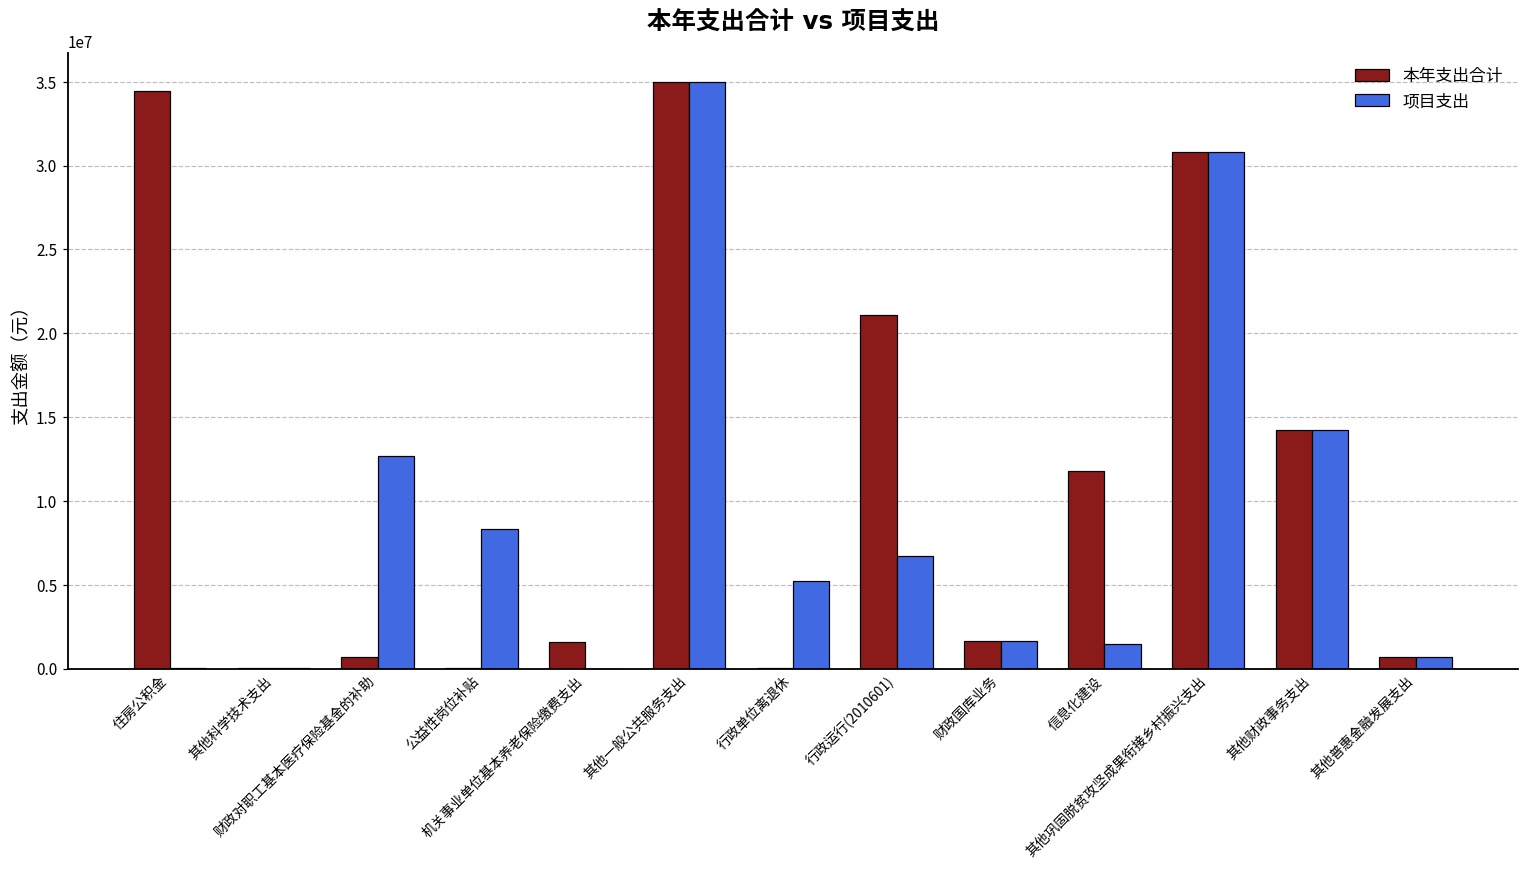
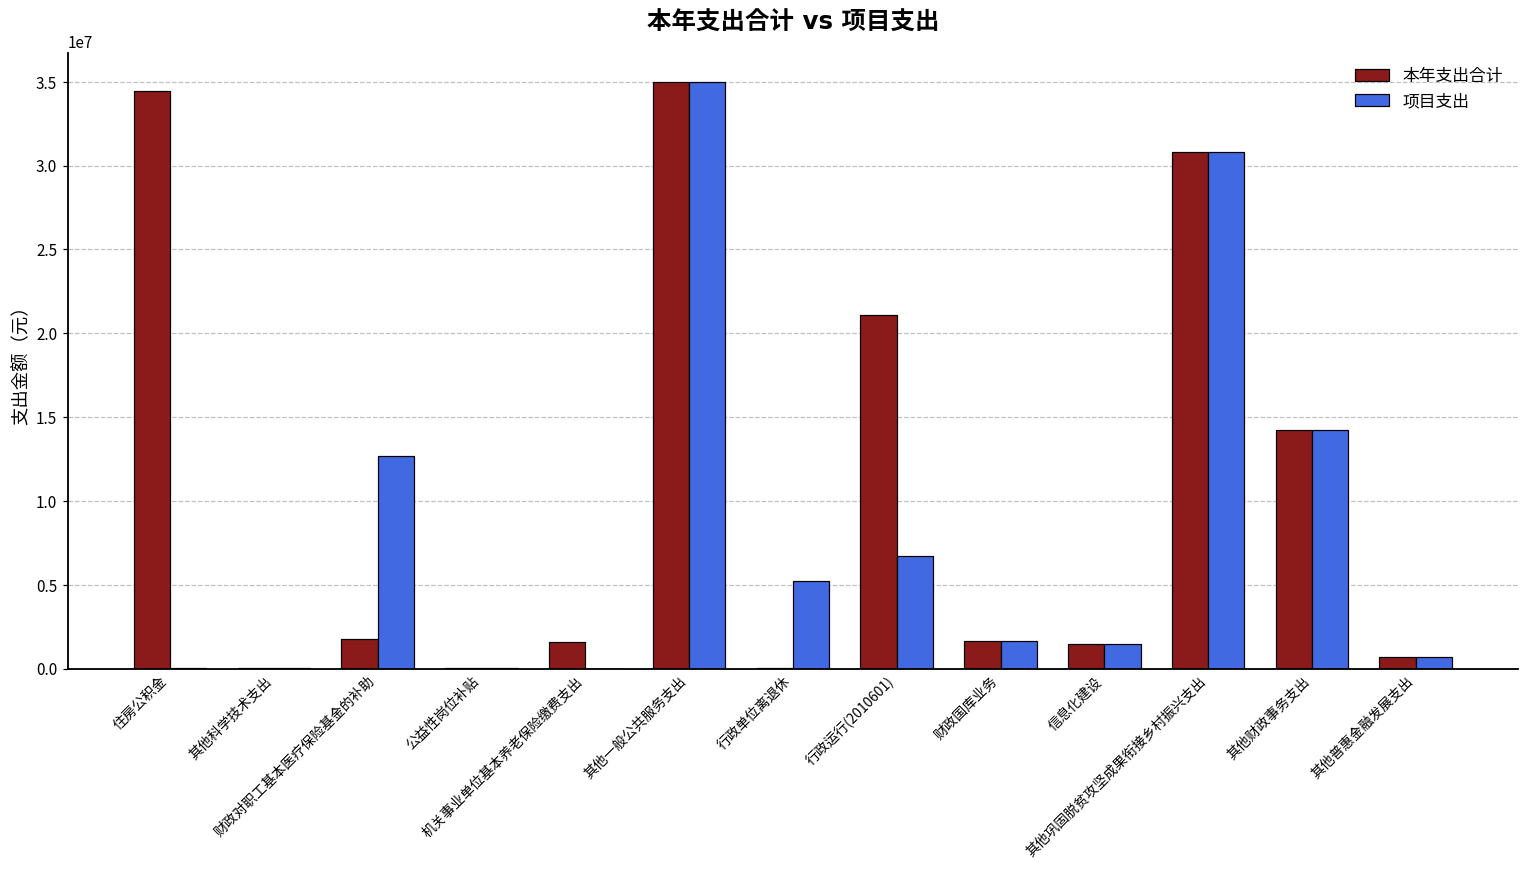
  {
    "本年支出合计": {
      "住房公积金": 34400000,
-     "财政对职工基本医疗保险基金的补助": 700000,
+     "财政对职工基本医疗保险基金的补助": 1800000,
      "机关事业单位基本养老保险缴费支出": 1600000,
      "其他一般公共服务支出": 35000000,
      "行政运行(2010601)": 21100000,
      "财政国库业务": 1600000,
-     "信息化建设": 11800000,
+     "信息化建设": 1400000,
      "其他巩固脱贫攻坚成果衔接乡村振兴支出": 30800000,
      "其他财政事务支出": 14200000,
      "其他普惠金融发展支出": 700000
    },
    "项目支出": {
      "财政对职工基本医疗保险基金的补助": 12700000,
-     "公益性岗位补贴": 8300000,
+     "公益性岗位补贴": 0,
      "机关事业单位基本养老保险缴费支出": 0,
      "其他一般公共服务支出": 35000000,
      "行政单位离退休": 5200000,
      "行政运行(2010601)": 6700000,
      "财政国库业务": 1600000,
      "信息化建设": 1400000,
      "其他巩固脱贫攻坚成果衔接乡村振兴支出": 30800000,
      "其他财政事务支出": 14200000,
      "其他普惠金融发展支出": 700000
    }
  }
